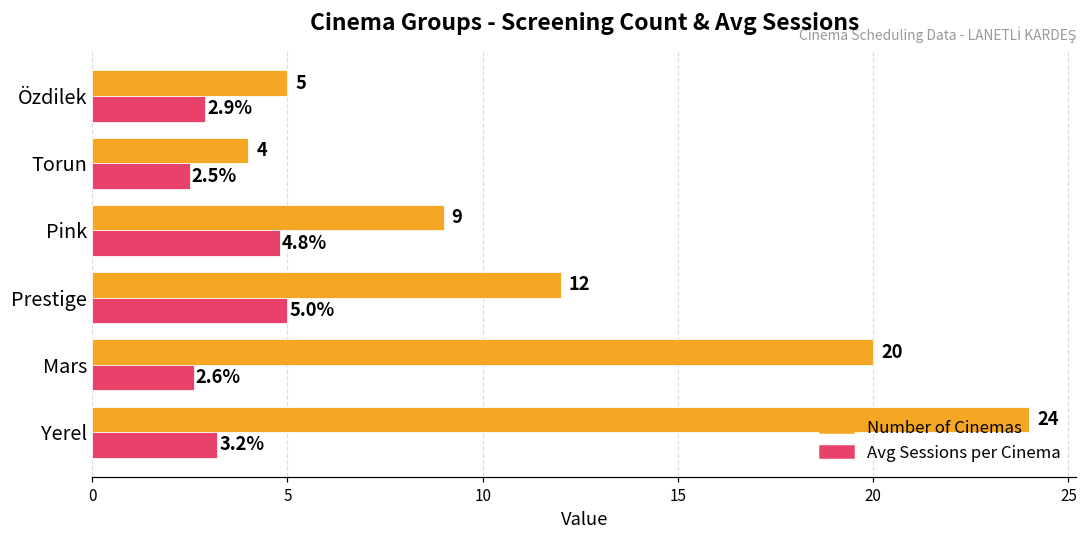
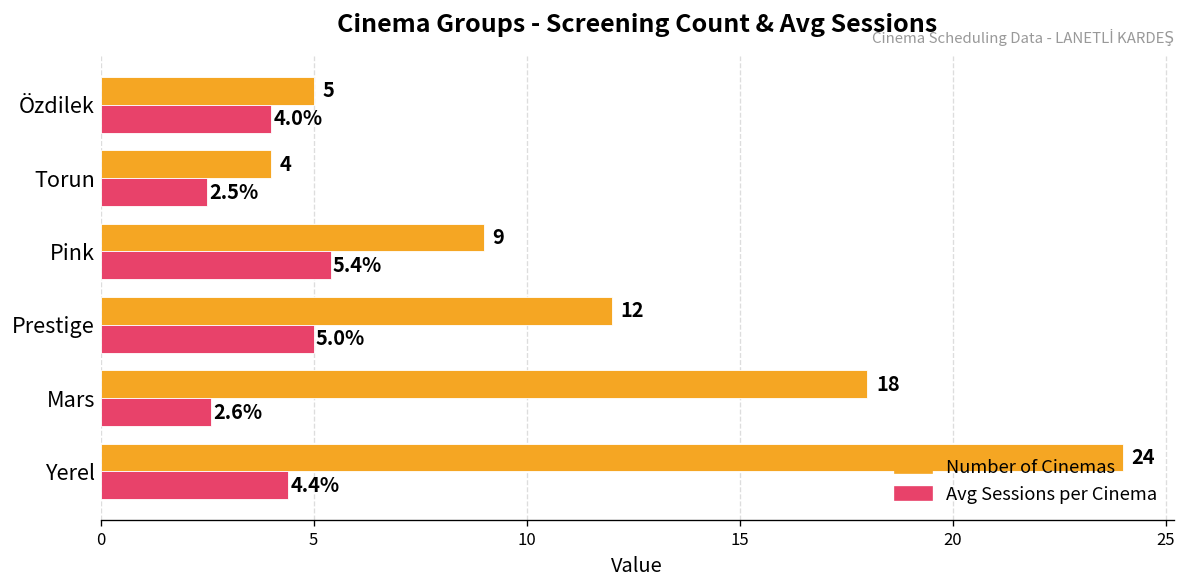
  {
    "Number of Cinemas": {
      "Özdilek": "5",
      "Torun": "4",
      "Pink": "9",
      "Prestige": "12",
-     "Mars": "20",
+     "Mars": "18",
      "Yerel": "24"
    },
    "Avg Sessions per Cinema": {
-     "Özdilek": "2.9%",
+     "Özdilek": "4.0%",
      "Torun": "2.5%",
-     "Pink": "4.8%",
+     "Pink": "5.4%",
      "Prestige": "5.0%",
      "Mars": "2.6%",
-     "Yerel": "3.2%"
+     "Yerel": "4.4%"
    }
  }
